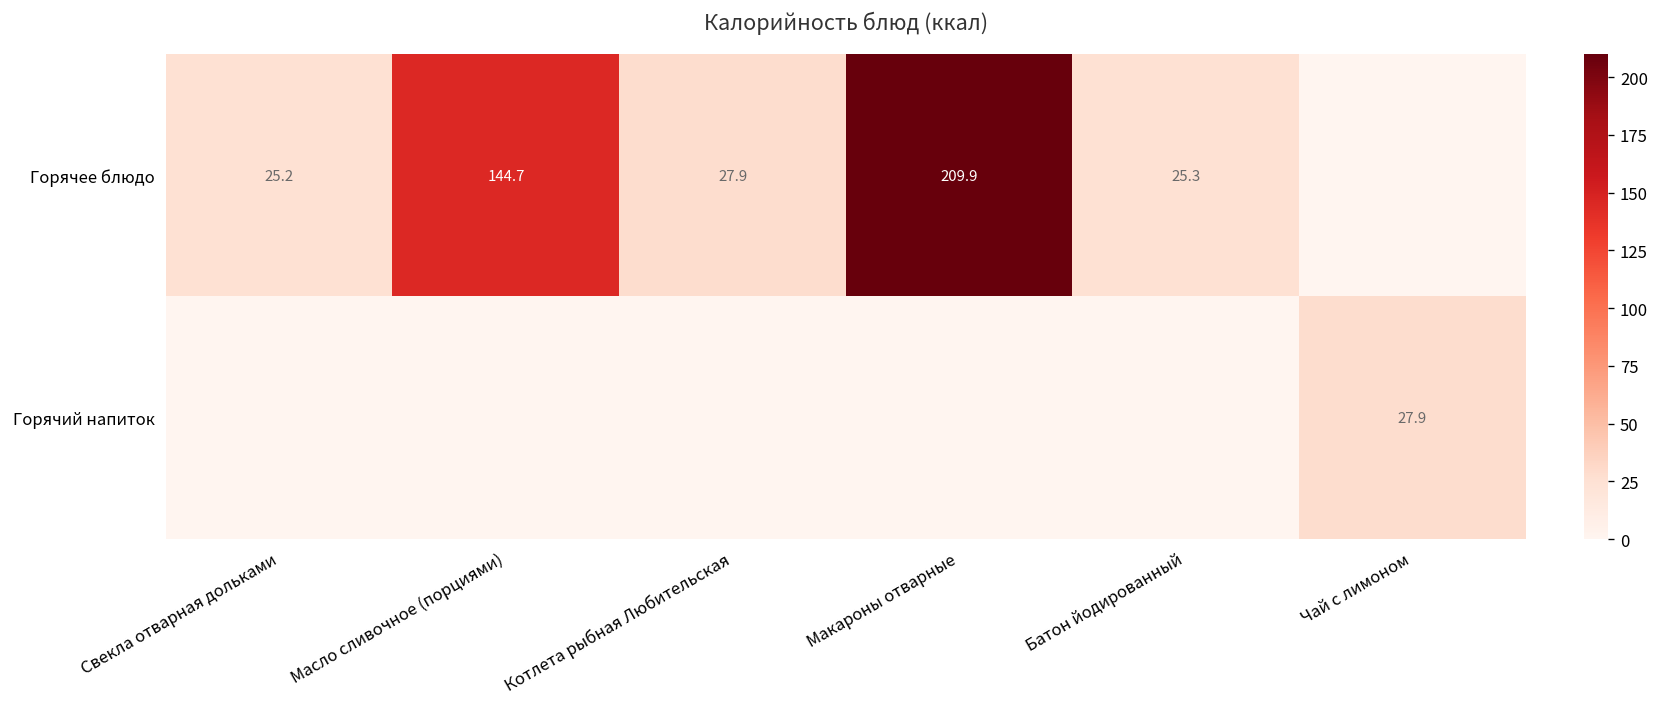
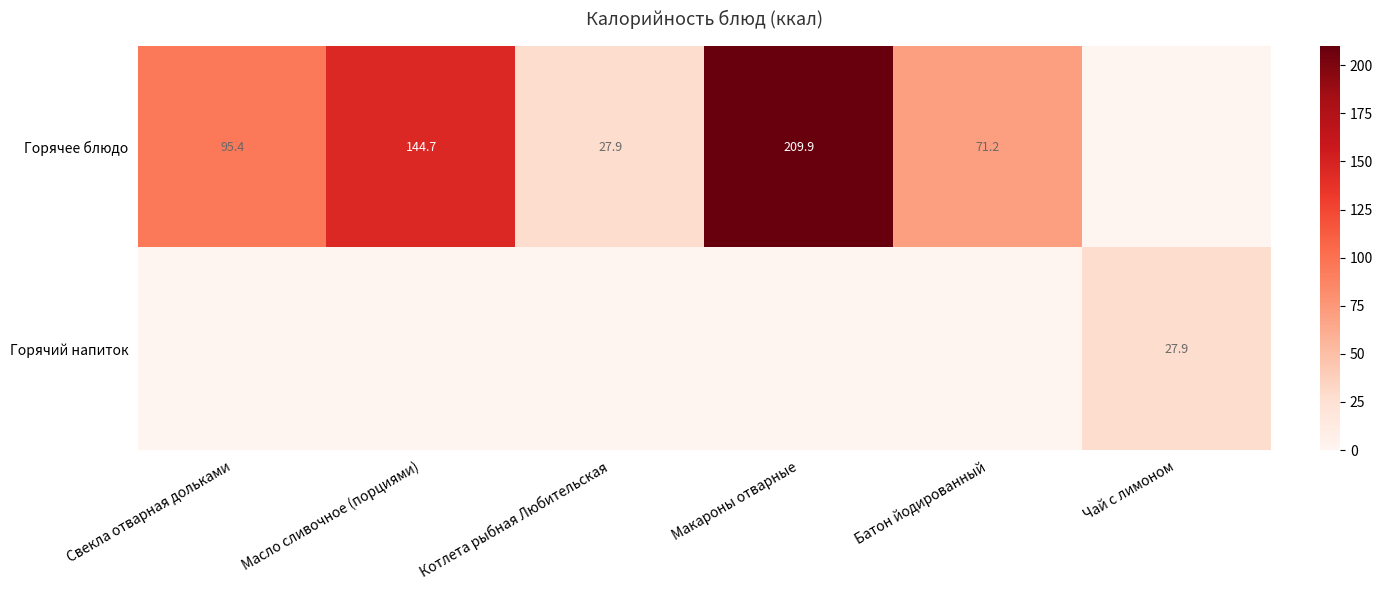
  {
    "Горячее блюдо": {
-     "Свекла отварная дольками": 25.2,
+     "Свекла отварная дольками": 95.4,
      "Масло сливочное (порциями)": 144.7,
      "Котлета рыбная Любительская": 27.9,
      "Макароны отварные": 209.9,
-     "Батон йодированный": 25.3
+     "Батон йодированный": 71.2
    },
    "Горячий напиток": {
      "Чай с лимоном": 27.9
    }
  }
